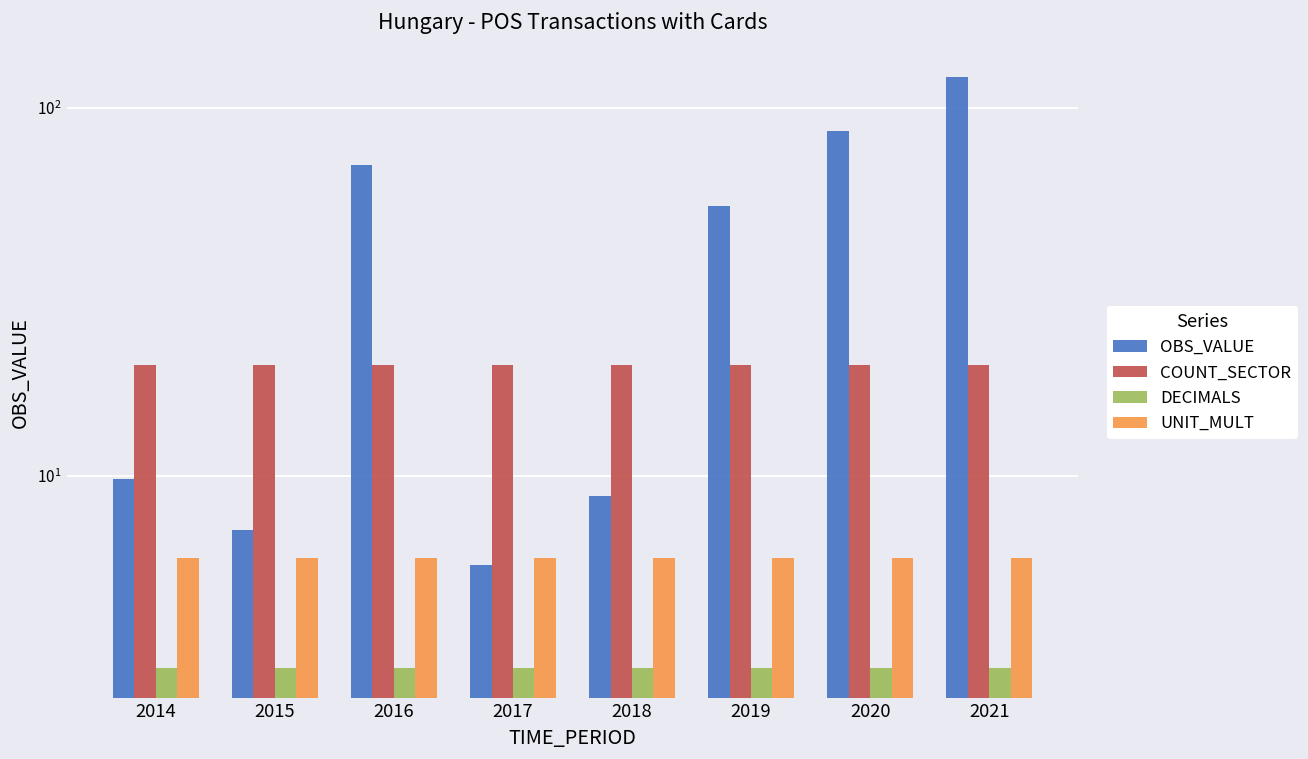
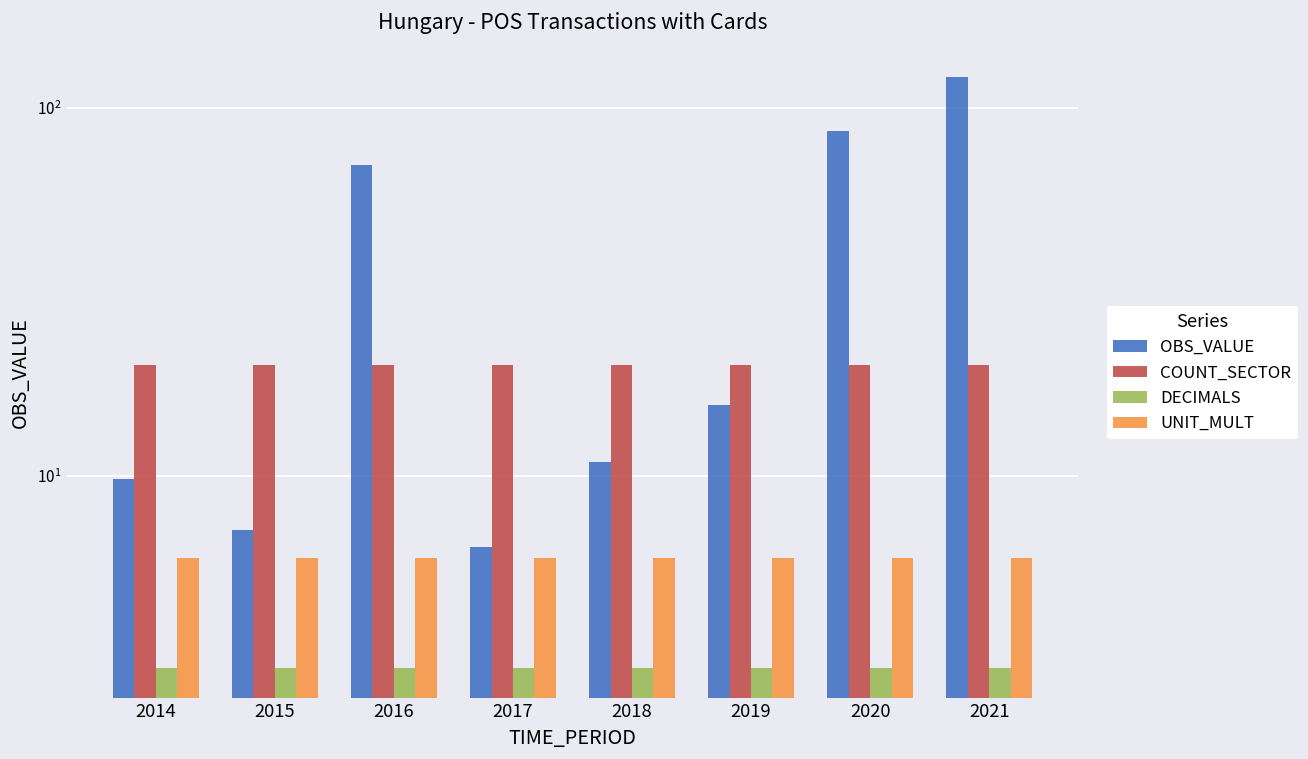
  {
    "OBS_VALUE": {
      "2014": 9.8,
      "2015": 7.2,
      "2016": 70,
-     "2017": 5.7,
-     "2018": 8.8,
-     "2019": 54,
+     "2017": 6.4,
+     "2018": 10.9,
+     "2019": 16,
      "2020": 86,
      "2021": 121
    },
    "COUNT_SECTOR": {
      "2014": 20,
      "2015": 20,
      "2016": 20,
      "2017": 20,
      "2018": 20,
      "2019": 20,
      "2020": 20,
      "2021": 20
    },
    "DECIMALS": {
      "2014": 3.0,
      "2015": 3.0,
      "2016": 3.0,
      "2017": 3.0,
      "2018": 3.0,
      "2019": 3.0,
      "2020": 3.0,
      "2021": 3.0
    },
    "UNIT_MULT": {
      "2014": 6.0,
      "2015": 6.0,
      "2016": 6.0,
      "2017": 6.0,
      "2018": 6.0,
      "2019": 6.0,
      "2020": 6.0,
      "2021": 6.0
    }
  }
